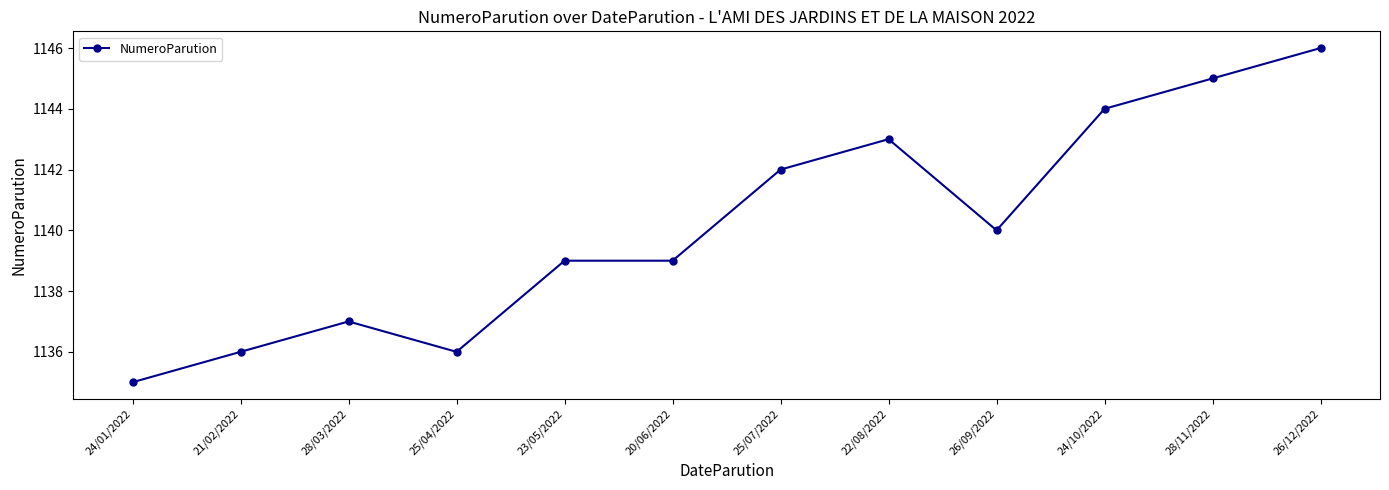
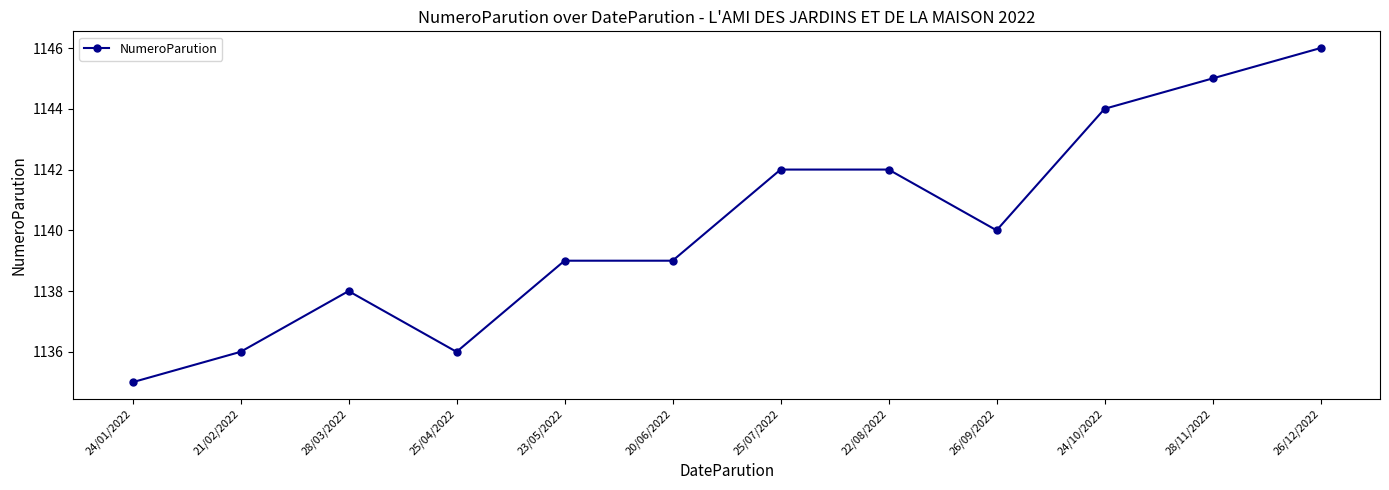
  {
    "24/01/2022": 1135,
    "21/02/2022": 1136,
-   "28/03/2022": 1137,
+   "28/03/2022": 1138,
    "25/04/2022": 1136,
    "23/05/2022": 1139,
    "20/06/2022": 1139,
    "25/07/2022": 1142,
-   "22/08/2022": 1143,
+   "22/08/2022": 1142,
    "26/09/2022": 1140,
    "24/10/2022": 1144,
    "28/11/2022": 1145,
    "26/12/2022": 1146
  }
